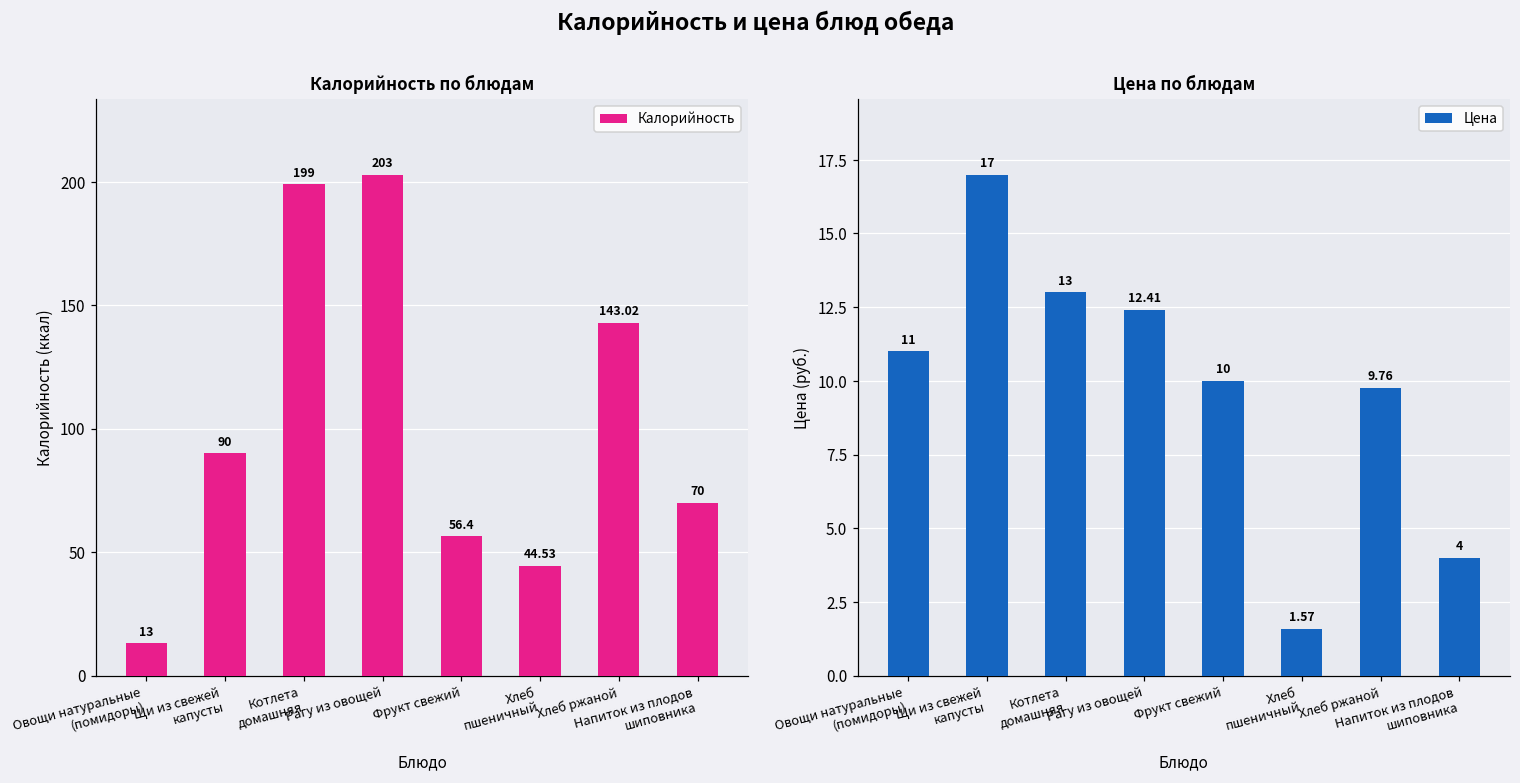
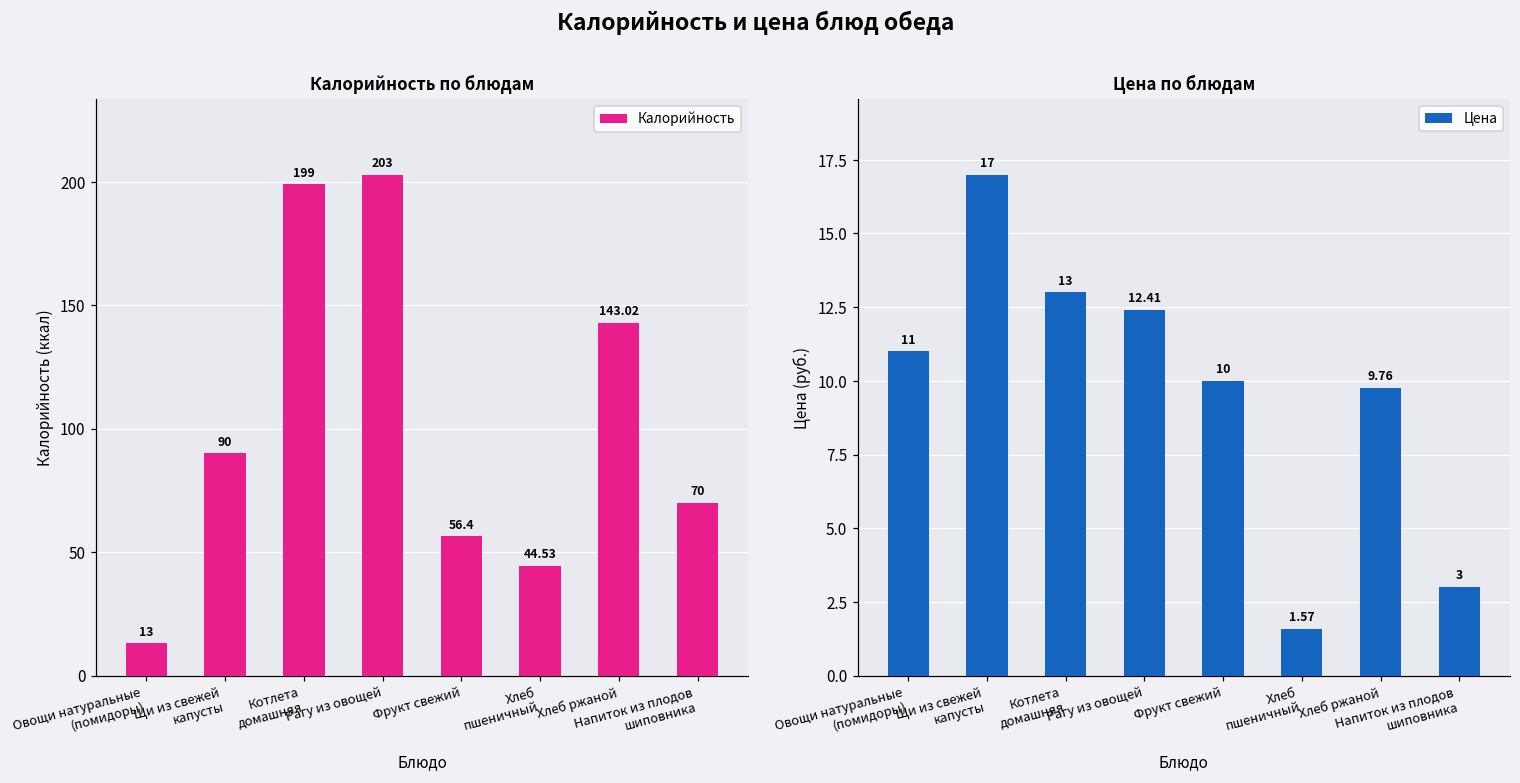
  {
    "Калорийность по блюдам": {
      "Овощи натуральные (помидоры)": 13,
      "Щи из свежей капусты": 90,
      "Котлета домашняя": 199,
      "Рагу из овощей": 203,
      "Фрукт свежий": 56.4,
      "Хлеб пшеничный": 44.53,
      "Хлеб ржаной": 143.02,
      "Напиток из плодов шиповника": 70
    },
    "Цена по блюдам": {
      "Овощи натуральные (помидоры)": 11,
      "Щи из свежей капусты": 17,
      "Котлета домашняя": 13,
      "Рагу из овощей": 12.41,
      "Фрукт свежий": 10,
      "Хлеб пшеничный": 1.57,
      "Хлеб ржаной": 9.76,
-     "Напиток из плодов шиповника": 4
+     "Напиток из плодов шиповника": 3
    }
  }
